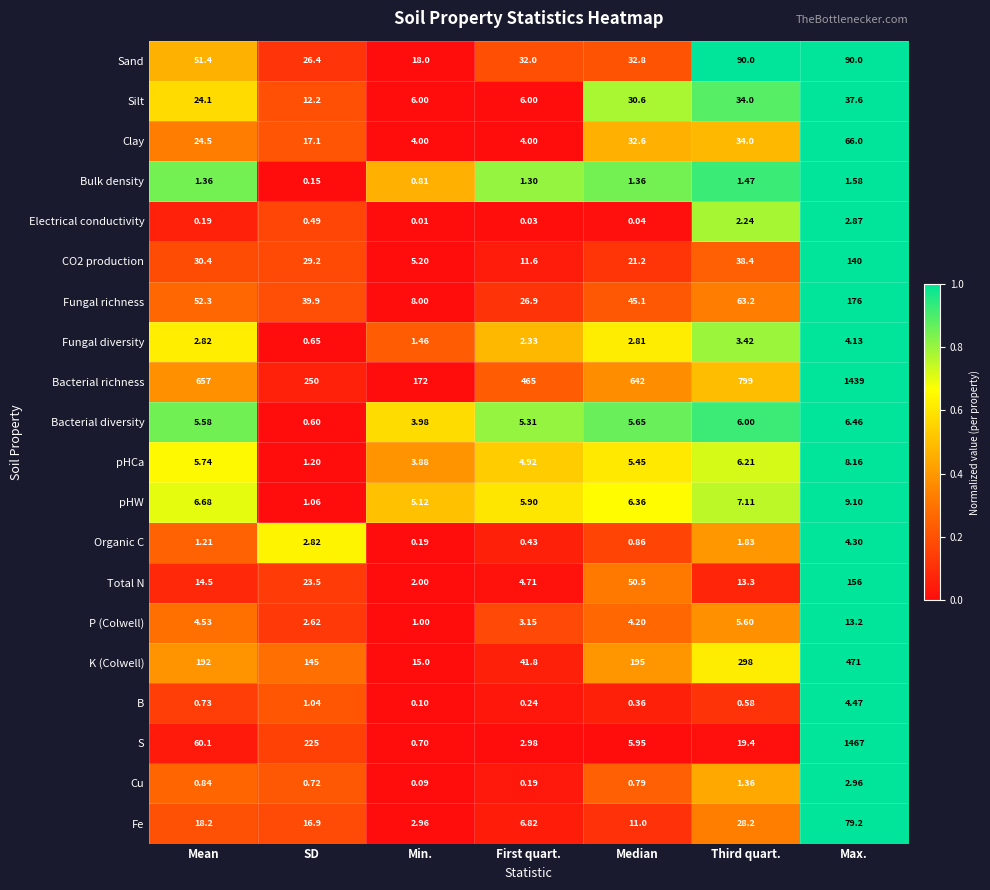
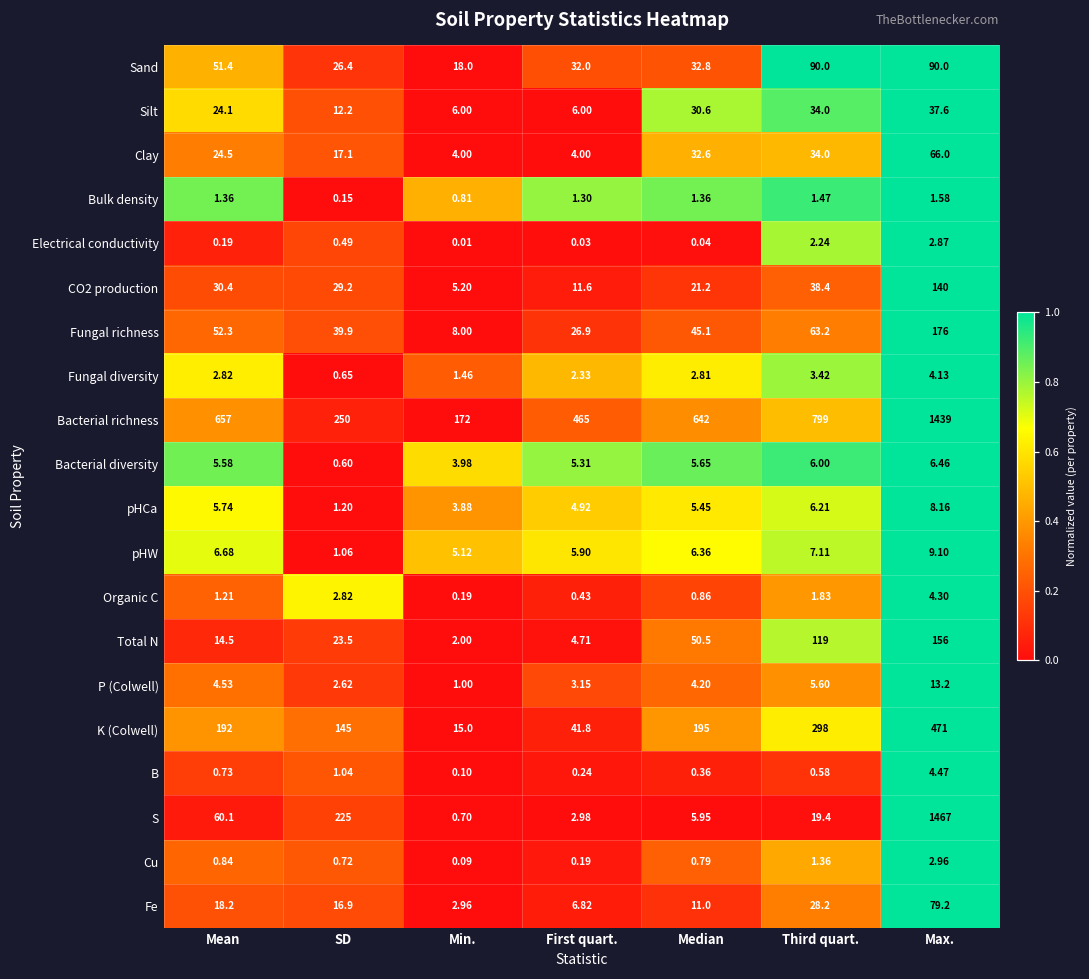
  {
    "Sand": {
      "Mean": 51.4,
      "SD": 26.4,
      "Min.": 18.0,
      "First quart.": 32.0,
      "Median": 32.8,
      "Third quart.": 90.0,
      "Max.": 90.0
    },
    "Silt": {
      "Mean": 24.1,
      "SD": 12.2,
      "Min.": 6.00,
      "First quart.": 6.00,
      "Median": 30.6,
      "Third quart.": 34.0,
      "Max.": 37.6
    },
    "Clay": {
      "Mean": 24.5,
      "SD": 17.1,
      "Min.": 4.00,
      "First quart.": 4.00,
      "Median": 32.6,
      "Third quart.": 34.0,
      "Max.": 66.0
    },
    "Bulk density": {
      "Mean": 1.36,
      "SD": 0.15,
      "Min.": 0.81,
      "First quart.": 1.30,
      "Median": 1.36,
      "Third quart.": 1.47,
      "Max.": 1.58
    },
    "Electrical conductivity": {
      "Mean": 0.19,
      "SD": 0.49,
      "Min.": 0.01,
      "First quart.": 0.03,
      "Median": 0.04,
      "Third quart.": 2.24,
      "Max.": 2.87
    },
    "CO2 production": {
      "Mean": 30.4,
      "SD": 29.2,
      "Min.": 5.20,
      "First quart.": 11.6,
      "Median": 21.2,
      "Third quart.": 38.4,
      "Max.": 140
    },
    "Fungal richness": {
      "Mean": 52.3,
      "SD": 39.9,
      "Min.": 8.00,
      "First quart.": 26.9,
      "Median": 45.1,
      "Third quart.": 63.2,
      "Max.": 176
    },
    "Fungal diversity": {
      "Mean": 2.82,
      "SD": 0.65,
      "Min.": 1.46,
      "First quart.": 2.33,
      "Median": 2.81,
      "Third quart.": 3.42,
      "Max.": 4.13
    },
    "Bacterial richness": {
      "Mean": 657,
      "SD": 250,
      "Min.": 172,
      "First quart.": 465,
      "Median": 642,
      "Third quart.": 799,
      "Max.": 1439
    },
    "Bacterial diversity": {
      "Mean": 5.58,
      "SD": 0.60,
      "Min.": 3.98,
      "First quart.": 5.31,
      "Median": 5.65,
      "Third quart.": 6.00,
      "Max.": 6.46
    },
    "pHCa": {
      "Mean": 5.74,
      "SD": 1.20,
      "Min.": 3.88,
      "First quart.": 4.92,
      "Median": 5.45,
      "Third quart.": 6.21,
      "Max.": 8.16
    },
    "pHW": {
      "Mean": 6.68,
      "SD": 1.06,
      "Min.": 5.12,
      "First quart.": 5.90,
      "Median": 6.36,
      "Third quart.": 7.11,
      "Max.": 9.10
    },
    "Organic C": {
      "Mean": 1.21,
      "SD": 2.82,
      "Min.": 0.19,
      "First quart.": 0.43,
      "Median": 0.86,
      "Third quart.": 1.83,
      "Max.": 4.30
    },
    "Total N": {
      "Mean": 14.5,
      "SD": 23.5,
      "Min.": 2.00,
      "First quart.": 4.71,
      "Median": 50.5,
-     "Third quart.": 13.3,
+     "Third quart.": 119,
      "Max.": 156
    },
    "P (Colwell)": {
      "Mean": 4.53,
      "SD": 2.62,
      "Min.": 1.00,
      "First quart.": 3.15,
      "Median": 4.20,
      "Third quart.": 5.60,
      "Max.": 13.2
    },
    "K (Colwell)": {
      "Mean": 192,
      "SD": 145,
      "Min.": 15.0,
      "First quart.": 41.8,
      "Median": 195,
      "Third quart.": 298,
      "Max.": 471
    },
    "B": {
      "Mean": 0.73,
      "SD": 1.04,
      "Min.": 0.10,
      "First quart.": 0.24,
      "Median": 0.36,
      "Third quart.": 0.58,
      "Max.": 4.47
    },
    "S": {
      "Mean": 60.1,
      "SD": 225,
      "Min.": 0.70,
      "First quart.": 2.98,
      "Median": 5.95,
      "Third quart.": 19.4,
      "Max.": 1467
    },
    "Cu": {
      "Mean": 0.84,
      "SD": 0.72,
      "Min.": 0.09,
      "First quart.": 0.19,
      "Median": 0.79,
      "Third quart.": 1.36,
      "Max.": 2.96
    },
    "Fe": {
      "Mean": 18.2,
      "SD": 16.9,
      "Min.": 2.96,
      "First quart.": 6.82,
      "Median": 11.0,
      "Third quart.": 28.2,
      "Max.": 79.2
    }
  }
